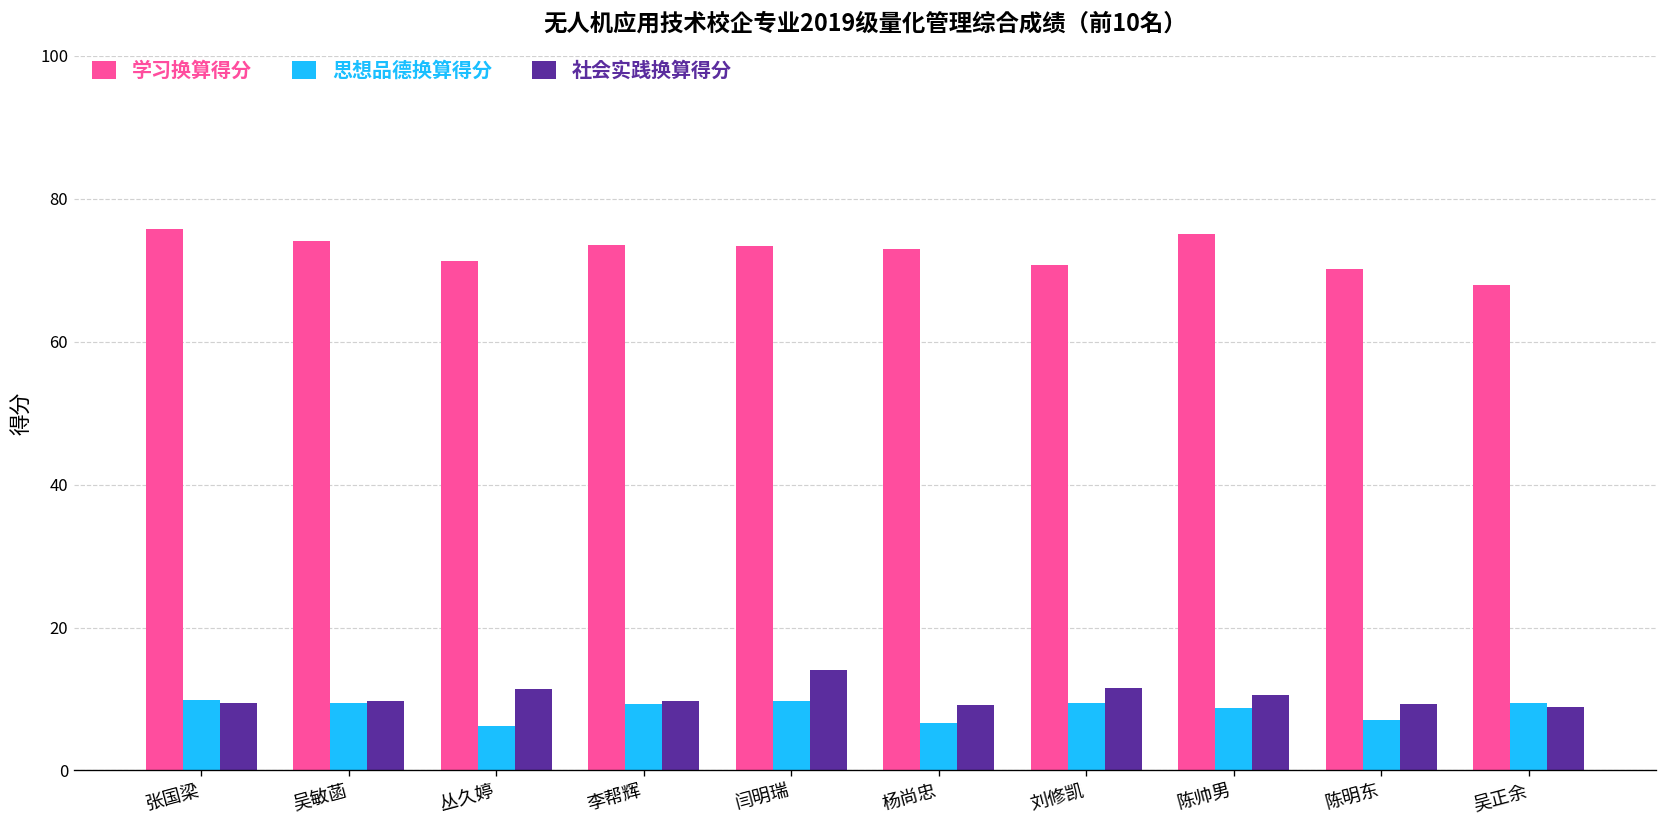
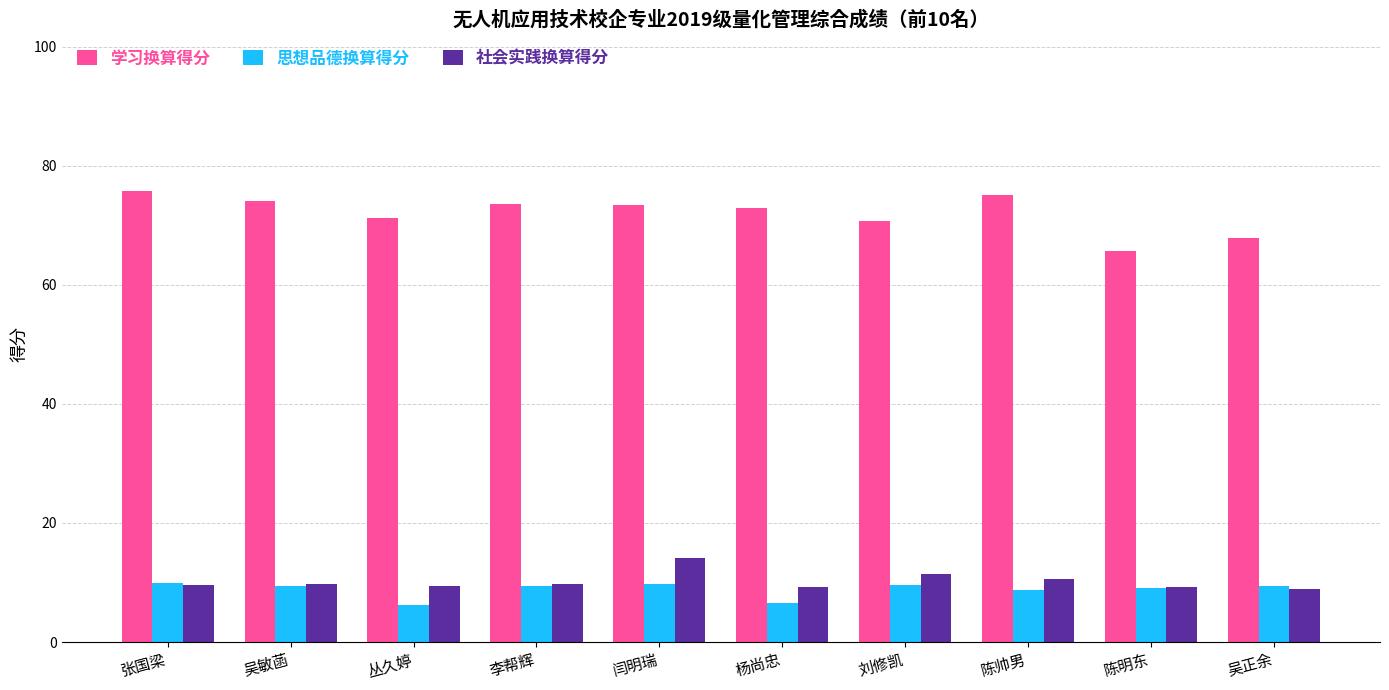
  {
    "学习换算得分": {
      "张国梁": 76,
      "吴敏菡": 74,
      "丛久婷": 71,
      "李帮辉": 74,
      "闫明瑞": 73,
      "杨尚忠": 73,
      "刘修凯": 71,
      "陈帅男": 75,
-     "陈明东": 70,
+     "陈明东": 66,
      "吴正余": 68
    },
    "思想品德换算得分": {
      "张国梁": 10,
      "吴敏菡": 9,
      "丛久婷": 6,
      "李帮辉": 9,
      "闫明瑞": 10,
      "杨尚忠": 7,
      "刘修凯": 10,
      "陈帅男": 9,
-     "陈明东": 7,
+     "陈明东": 9,
      "吴正余": 9
    },
    "社会实践换算得分": {
      "张国梁": 10,
      "吴敏菡": 10,
-     "丛久婷": 11,
+     "丛久婷": 9,
      "李帮辉": 10,
      "闫明瑞": 14,
      "杨尚忠": 9,
      "刘修凯": 12,
      "陈帅男": 11,
      "陈明东": 9,
      "吴正余": 9
    }
  }
